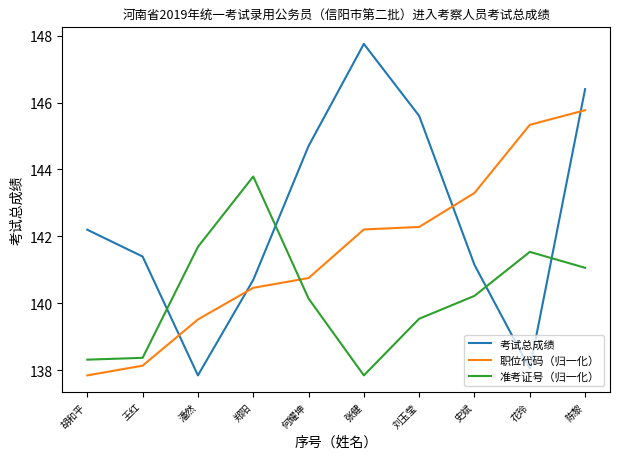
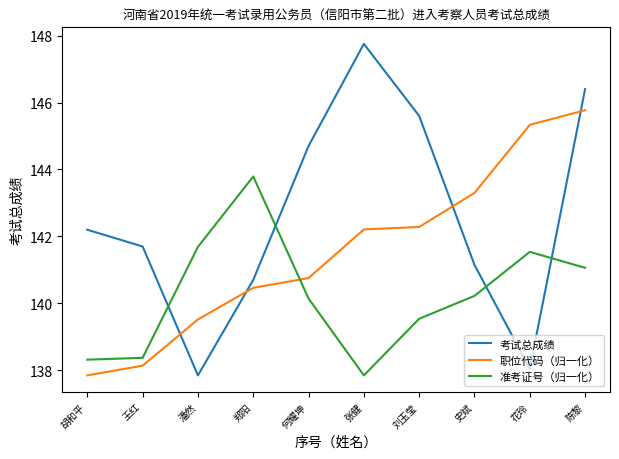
  {
    "考试总成绩": {
      "胡和平": 142.2,
-     "王红": 141.4,
+     "王红": 141.7,
      "潘然": 137.9,
      "郑阳": 140.7,
      "何耀坤": 144.7,
      "张健": 147.8,
      "刘玉莹": 145.6,
      "史斌": 141.2,
      "陈黎": 146.4
    },
    "职位代码（归一化）": {
      "胡和平": 137.9,
      "王红": 138.1,
      "潘然": 139.5,
      "郑阳": 140.5,
      "何耀坤": 140.8,
      "张健": 142.2,
      "刘玉莹": 142.3,
      "史斌": 143.3,
      "花玲": 145.3,
      "陈黎": 145.8
    },
    "准考证号（归一化）": {
      "胡和平": 138.3,
      "王红": 138.4,
      "潘然": 141.7,
      "郑阳": 143.8,
      "何耀坤": 140.1,
      "张健": 137.9,
      "刘玉莹": 139.5,
      "史斌": 140.2,
      "花玲": 141.5,
      "陈黎": 141.1
    }
  }
